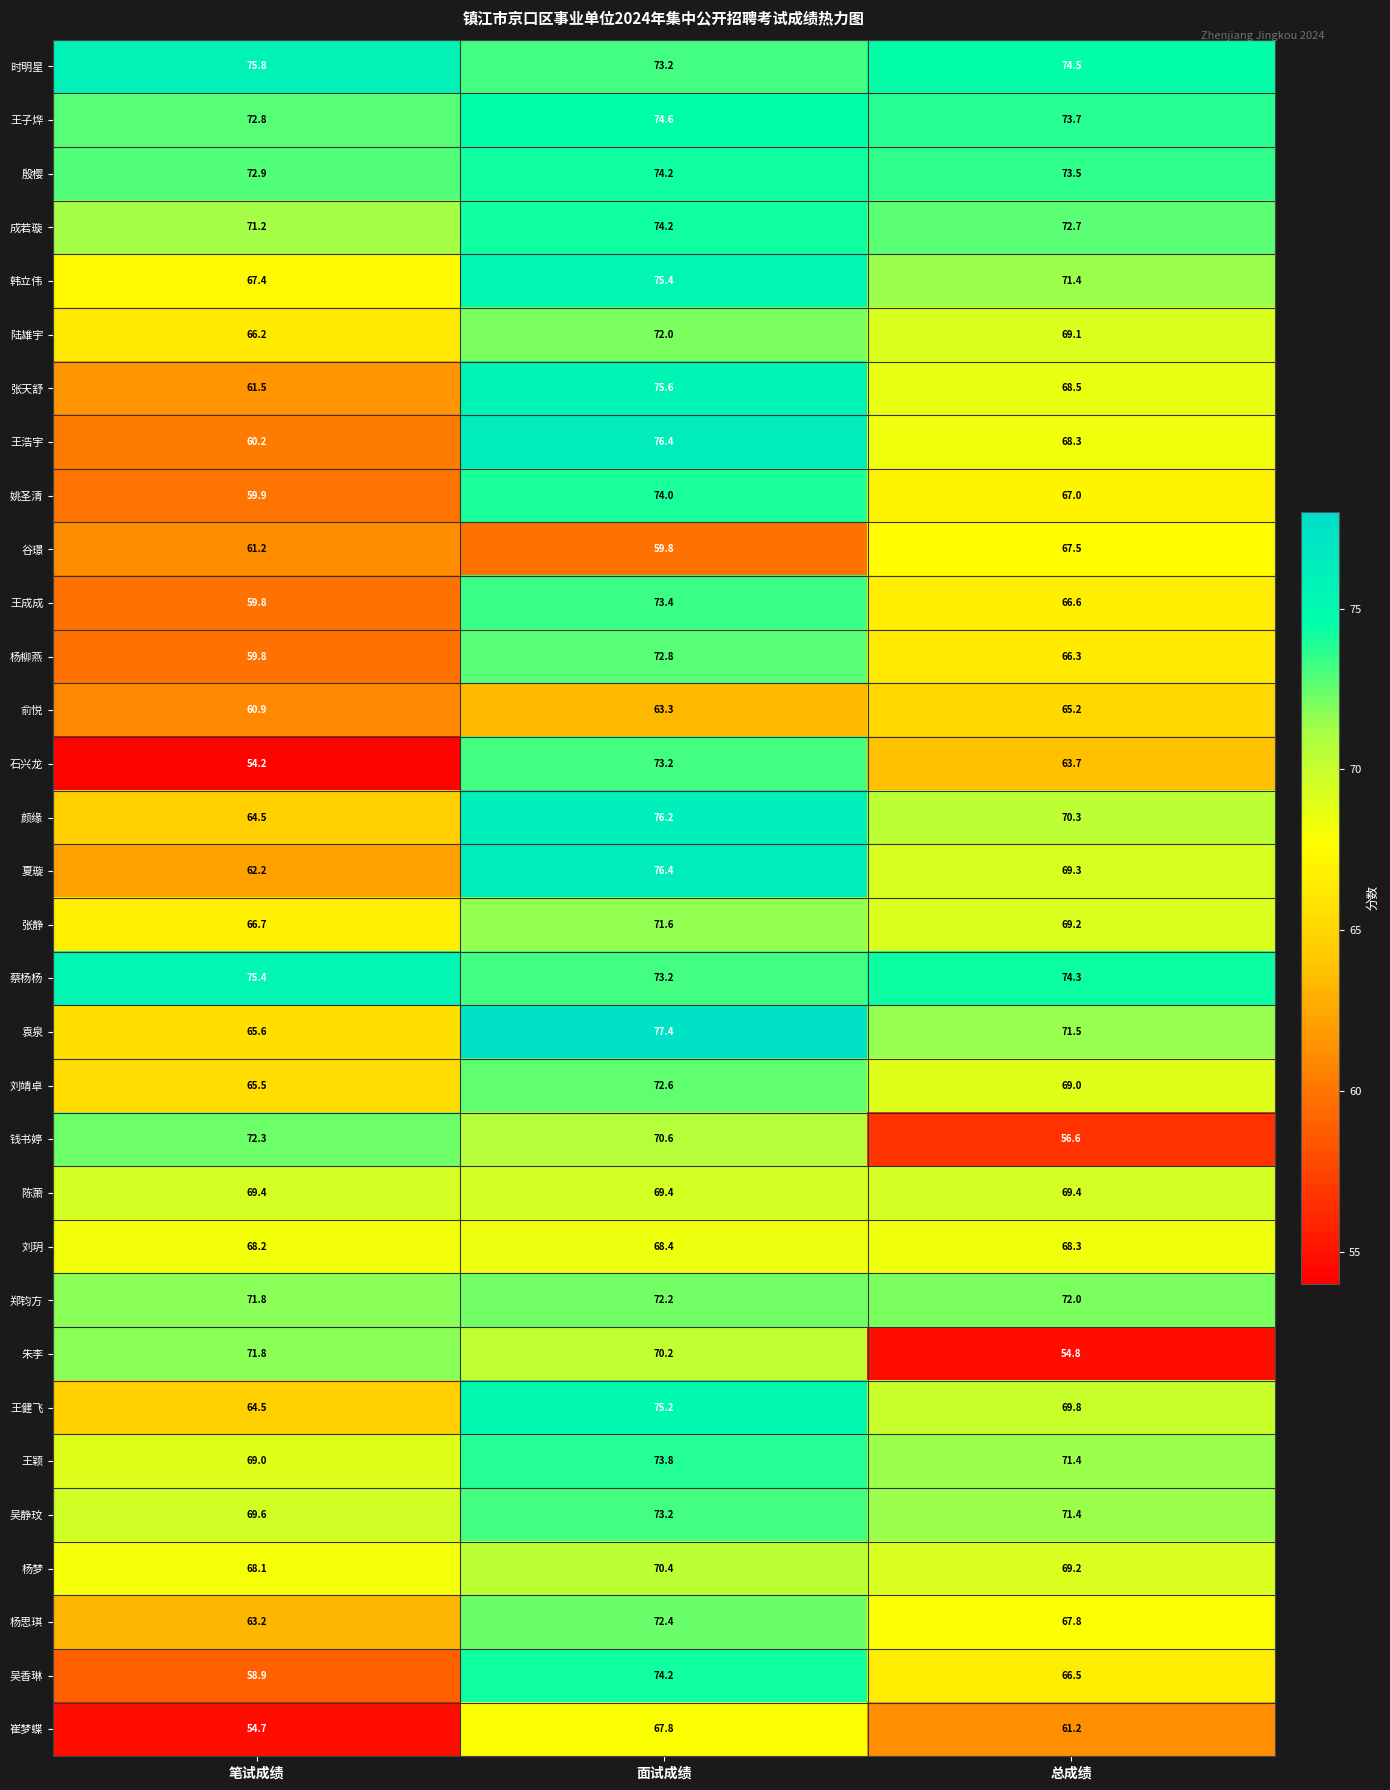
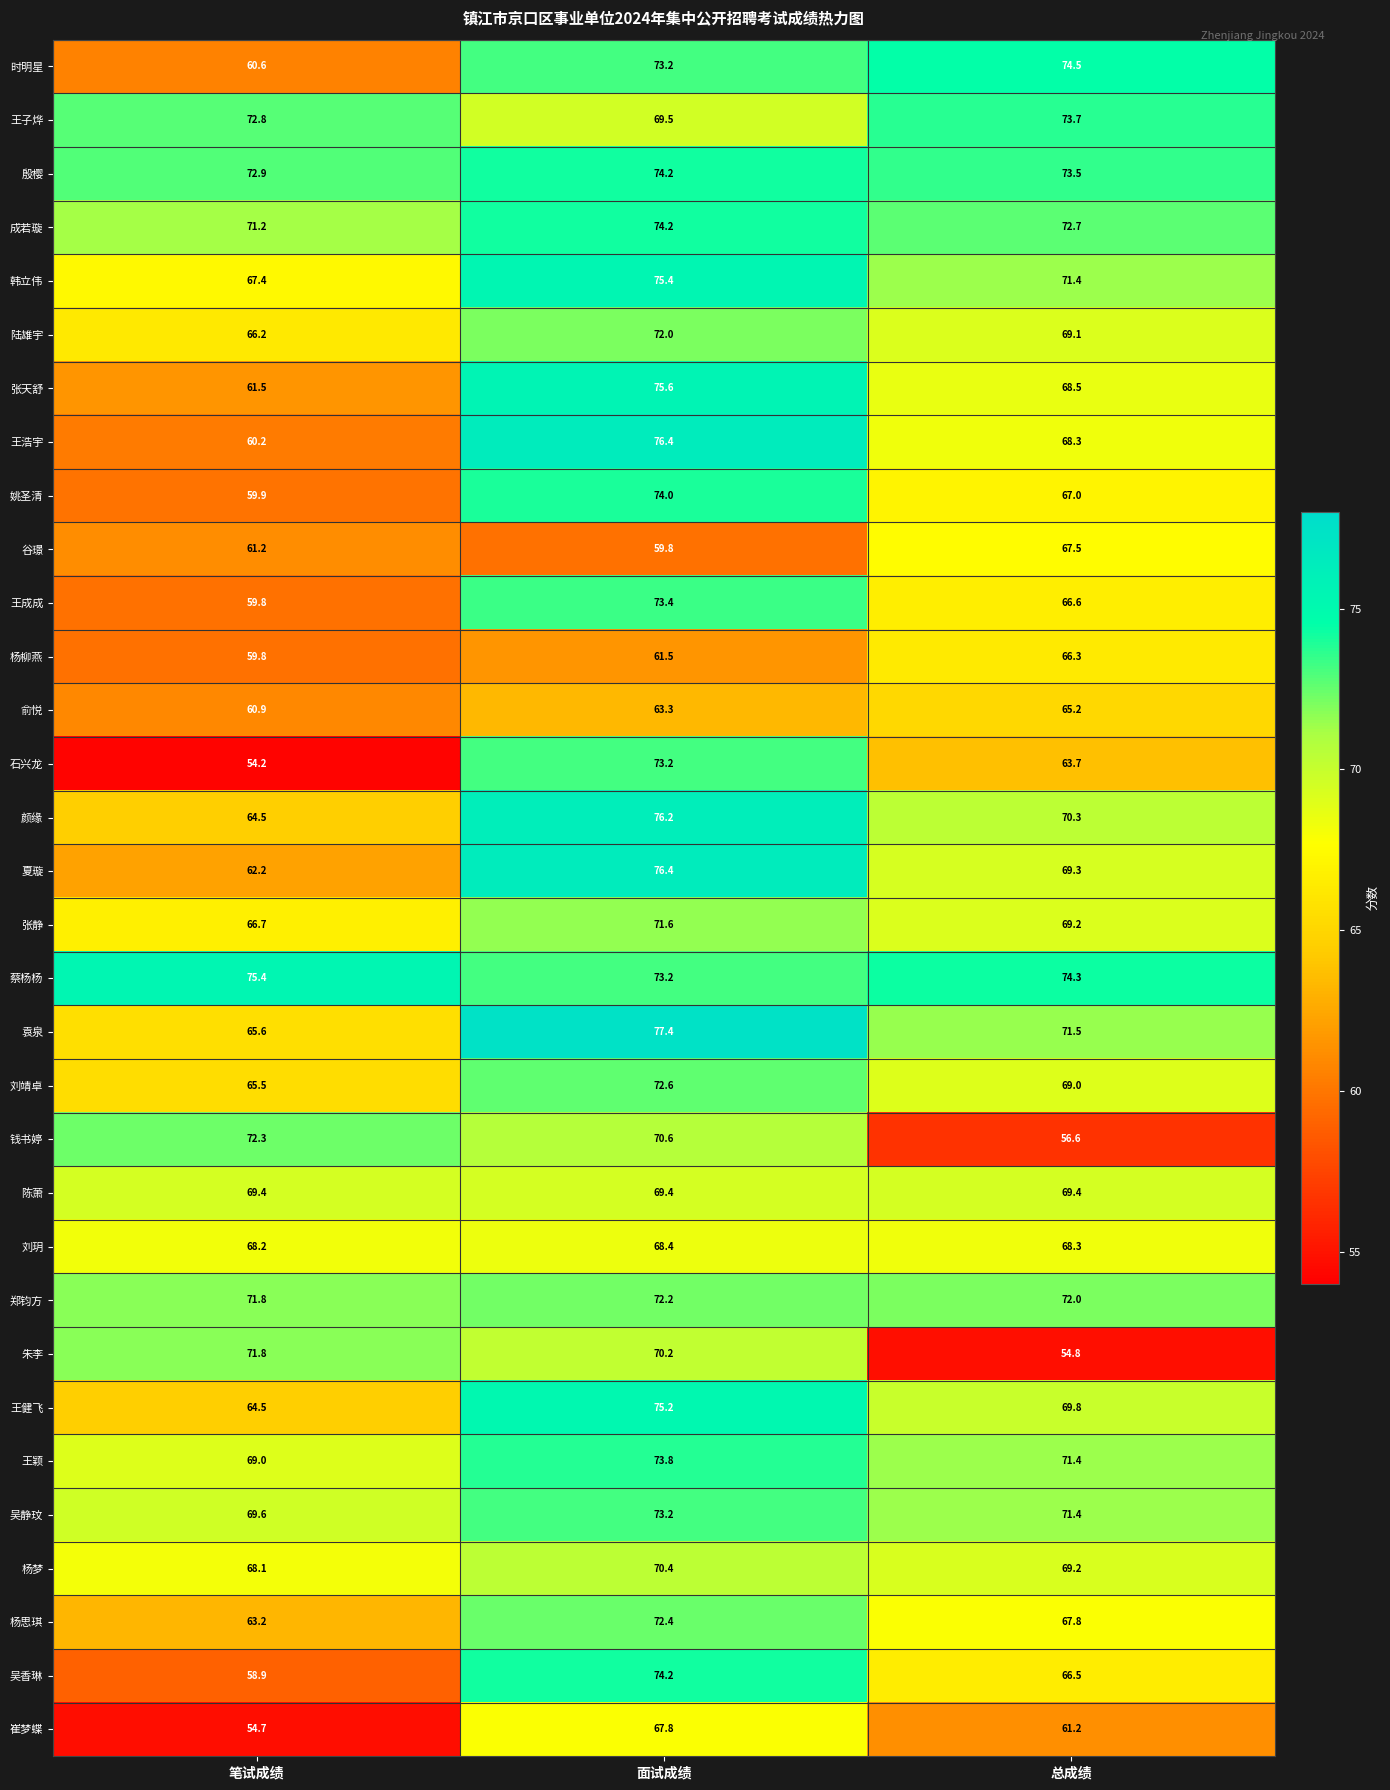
  {
    "时明星": {
-     "笔试成绩": 75.8,
+     "笔试成绩": 60.6,
      "面试成绩": 73.2,
      "总成绩": 74.5
    },
    "王子烨": {
      "笔试成绩": 72.8,
-     "面试成绩": 74.6,
+     "面试成绩": 69.5,
      "总成绩": 73.7
    },
    "殷樱": {
      "笔试成绩": 72.9,
      "面试成绩": 74.2,
      "总成绩": 73.5
    },
    "成若璇": {
      "笔试成绩": 71.2,
      "面试成绩": 74.2,
      "总成绩": 72.7
    },
    "韩立伟": {
      "笔试成绩": 67.4,
      "面试成绩": 75.4,
      "总成绩": 71.4
    },
    "陆雄宇": {
      "笔试成绩": 66.2,
      "面试成绩": 72.0,
      "总成绩": 69.1
    },
    "张天舒": {
      "笔试成绩": 61.5,
      "面试成绩": 75.6,
      "总成绩": 68.5
    },
    "王浩宇": {
      "笔试成绩": 60.2,
      "面试成绩": 76.4,
      "总成绩": 68.3
    },
    "姚圣清": {
      "笔试成绩": 59.9,
      "面试成绩": 74.0,
      "总成绩": 67.0
    },
    "谷璟": {
      "笔试成绩": 61.2,
      "面试成绩": 59.8,
      "总成绩": 67.5
    },
    "王成成": {
      "笔试成绩": 59.8,
      "面试成绩": 73.4,
      "总成绩": 66.6
    },
    "杨柳燕": {
      "笔试成绩": 59.8,
-     "面试成绩": 72.8,
+     "面试成绩": 61.5,
      "总成绩": 66.3
    },
    "俞悦": {
      "笔试成绩": 60.9,
      "面试成绩": 63.3,
      "总成绩": 65.2
    },
    "石兴龙": {
      "笔试成绩": 54.2,
      "面试成绩": 73.2,
      "总成绩": 63.7
    },
    "颜缘": {
      "笔试成绩": 64.5,
      "面试成绩": 76.2,
      "总成绩": 70.3
    },
    "夏璇": {
      "笔试成绩": 62.2,
      "面试成绩": 76.4,
      "总成绩": 69.3
    },
    "张静": {
      "笔试成绩": 66.7,
      "面试成绩": 71.6,
      "总成绩": 69.2
    },
    "蔡杨杨": {
      "笔试成绩": 75.4,
      "面试成绩": 73.2,
      "总成绩": 74.3
    },
    "袁泉": {
      "笔试成绩": 65.6,
      "面试成绩": 77.4,
      "总成绩": 71.5
    },
    "刘靖卓": {
      "笔试成绩": 65.5,
      "面试成绩": 72.6,
      "总成绩": 69.0
    },
    "钱书婷": {
      "笔试成绩": 72.3,
      "面试成绩": 70.6,
      "总成绩": 56.6
    },
    "陈萧": {
      "笔试成绩": 69.4,
      "面试成绩": 69.4,
      "总成绩": 69.4
    },
    "刘玥": {
      "笔试成绩": 68.2,
      "面试成绩": 68.4,
      "总成绩": 68.3
    },
    "郑钧方": {
      "笔试成绩": 71.8,
      "面试成绩": 72.2,
      "总成绩": 72.0
    },
    "朱李": {
      "笔试成绩": 71.8,
      "面试成绩": 70.2,
      "总成绩": 54.8
    },
    "王健飞": {
      "笔试成绩": 64.5,
      "面试成绩": 75.2,
      "总成绩": 69.8
    },
    "王颖": {
      "笔试成绩": 69.0,
      "面试成绩": 73.8,
      "总成绩": 71.4
    },
    "吴静玟": {
      "笔试成绩": 69.6,
      "面试成绩": 73.2,
      "总成绩": 71.4
    },
    "杨梦": {
      "笔试成绩": 68.1,
      "面试成绩": 70.4,
      "总成绩": 69.2
    },
    "杨思琪": {
      "笔试成绩": 63.2,
      "面试成绩": 72.4,
      "总成绩": 67.8
    },
    "吴香琳": {
      "笔试成绩": 58.9,
      "面试成绩": 74.2,
      "总成绩": 66.5
    },
    "崔梦蝶": {
      "笔试成绩": 54.7,
      "面试成绩": 67.8,
      "总成绩": 61.2
    }
  }
